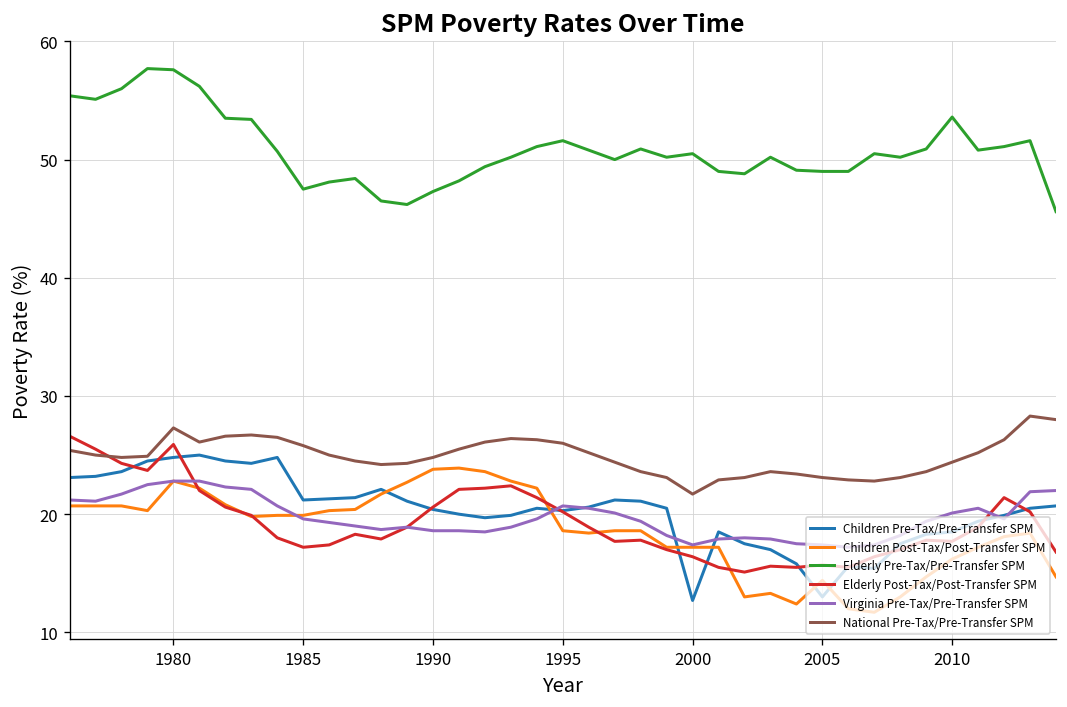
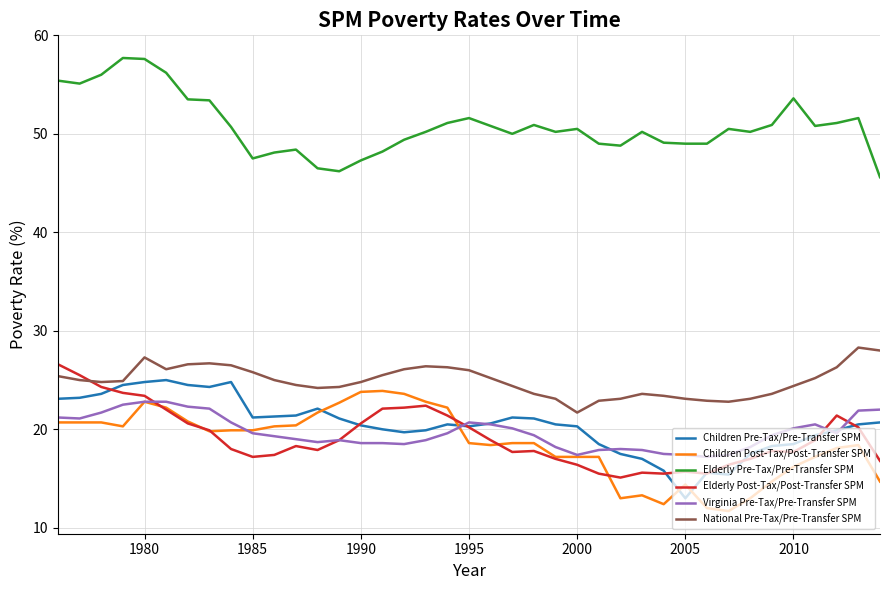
  {
    "Children Pre-Tax/Pre-Transfer SPM": {
      "1980": 25,
      "1985": 21,
-     "2000": 13
+     "2000": 20
    },
    "Children Post-Tax/Post-Transfer SPM": {
      "1985": 20,
      "1990": 24,
      "1995": 19
    },
    "Elderly Pre-Tax/Pre-Transfer SPM": {
      "1980": 58,
      "1985": 48,
      "1990": 47,
      "1995": 52,
      "2000": 51,
      "2005": 49,
      "2010": 54
    },
    "Elderly Post-Tax/Post-Transfer SPM": {
-     "1980": 26,
+     "1980": 23,
      "1985": 17,
      "2000": 16
    },
    "Virginia Pre-Tax/Pre-Transfer SPM": {
      "1985": 20,
      "1990": 19,
      "1995": 21
    },
    "National Pre-Tax/Pre-Transfer SPM": {
      "1980": 27,
      "1985": 26,
      "1990": 25,
      "1995": 26,
      "2000": 22,
      "2005": 23,
      "2010": 24
    }
  }
